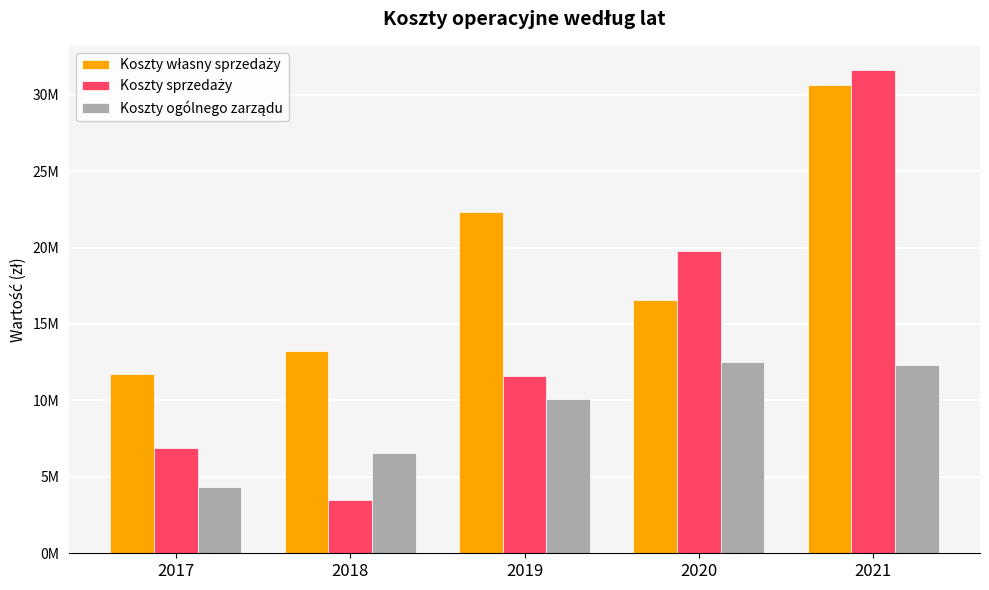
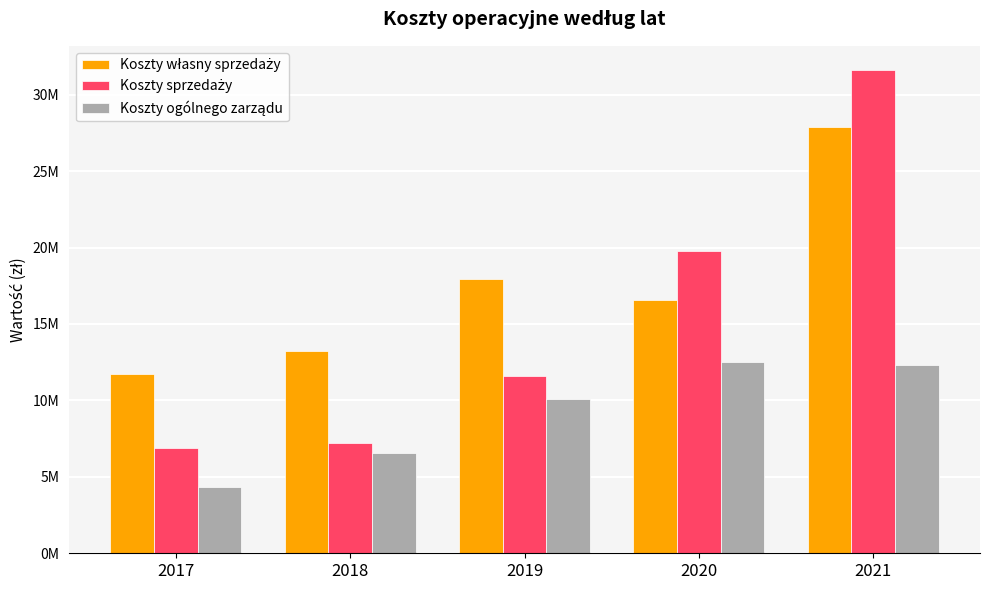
  {
    "Koszty własny sprzedaży": {
      "2017": 11700000,
      "2018": 13200000,
-     "2019": 22300000,
+     "2019": 17900000,
      "2020": 16500000,
-     "2021": 30600000
+     "2021": 27900000
    },
    "Koszty sprzedaży": {
      "2017": 6900000,
-     "2018": 3500000,
+     "2018": 7200000,
      "2019": 11600000,
      "2020": 19800000,
      "2021": 31600000
    },
    "Koszty ogólnego zarządu": {
      "2017": 4300000,
      "2018": 6500000,
      "2019": 10100000,
      "2020": 12500000,
      "2021": 12300000
    }
  }
